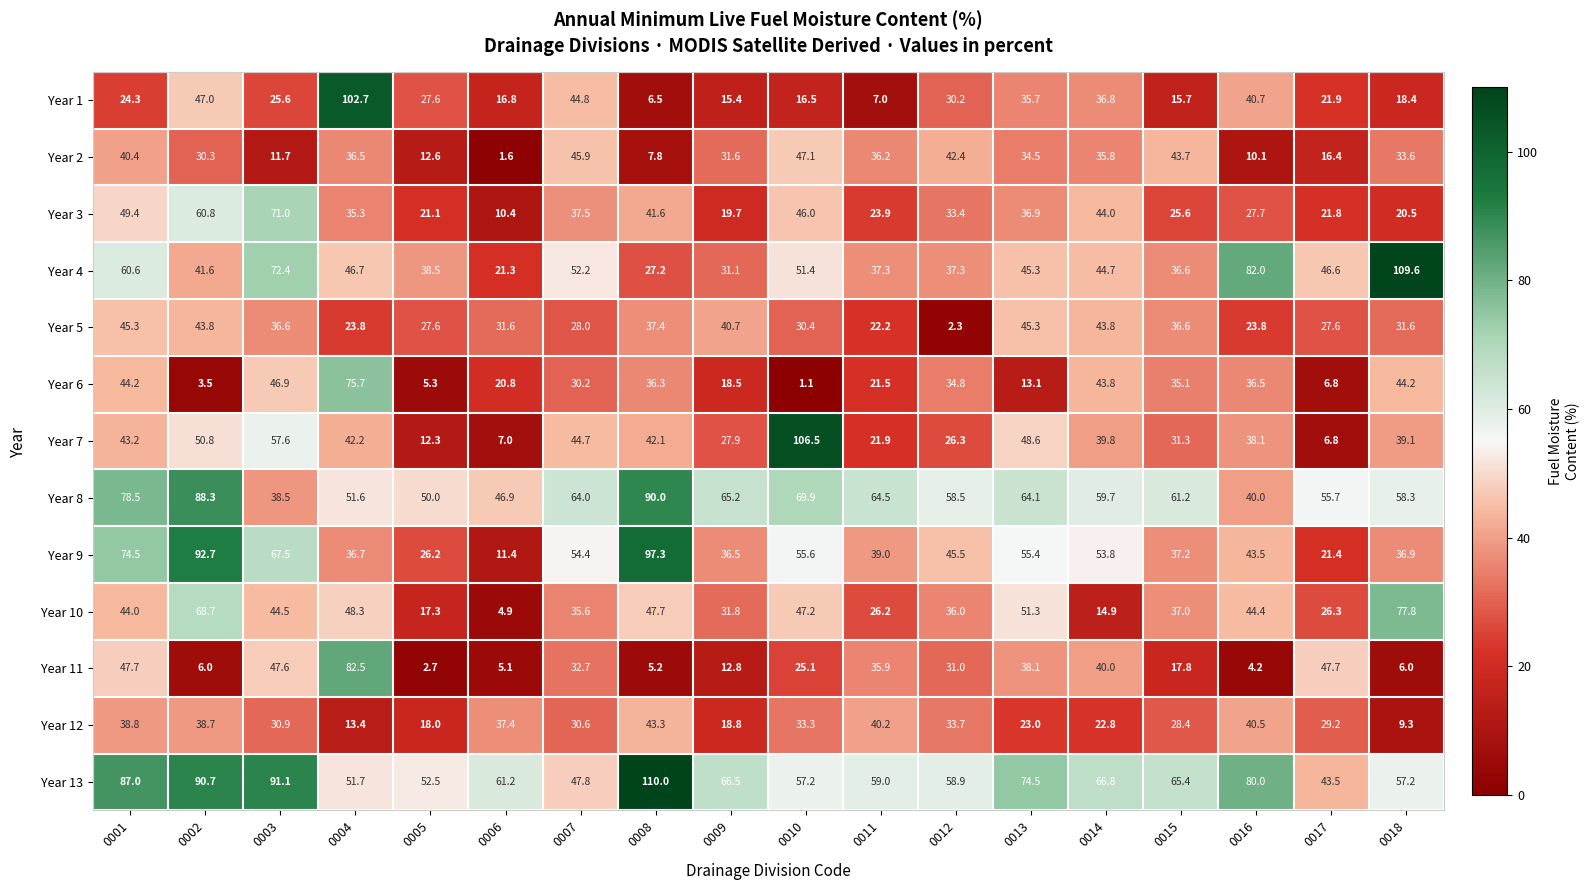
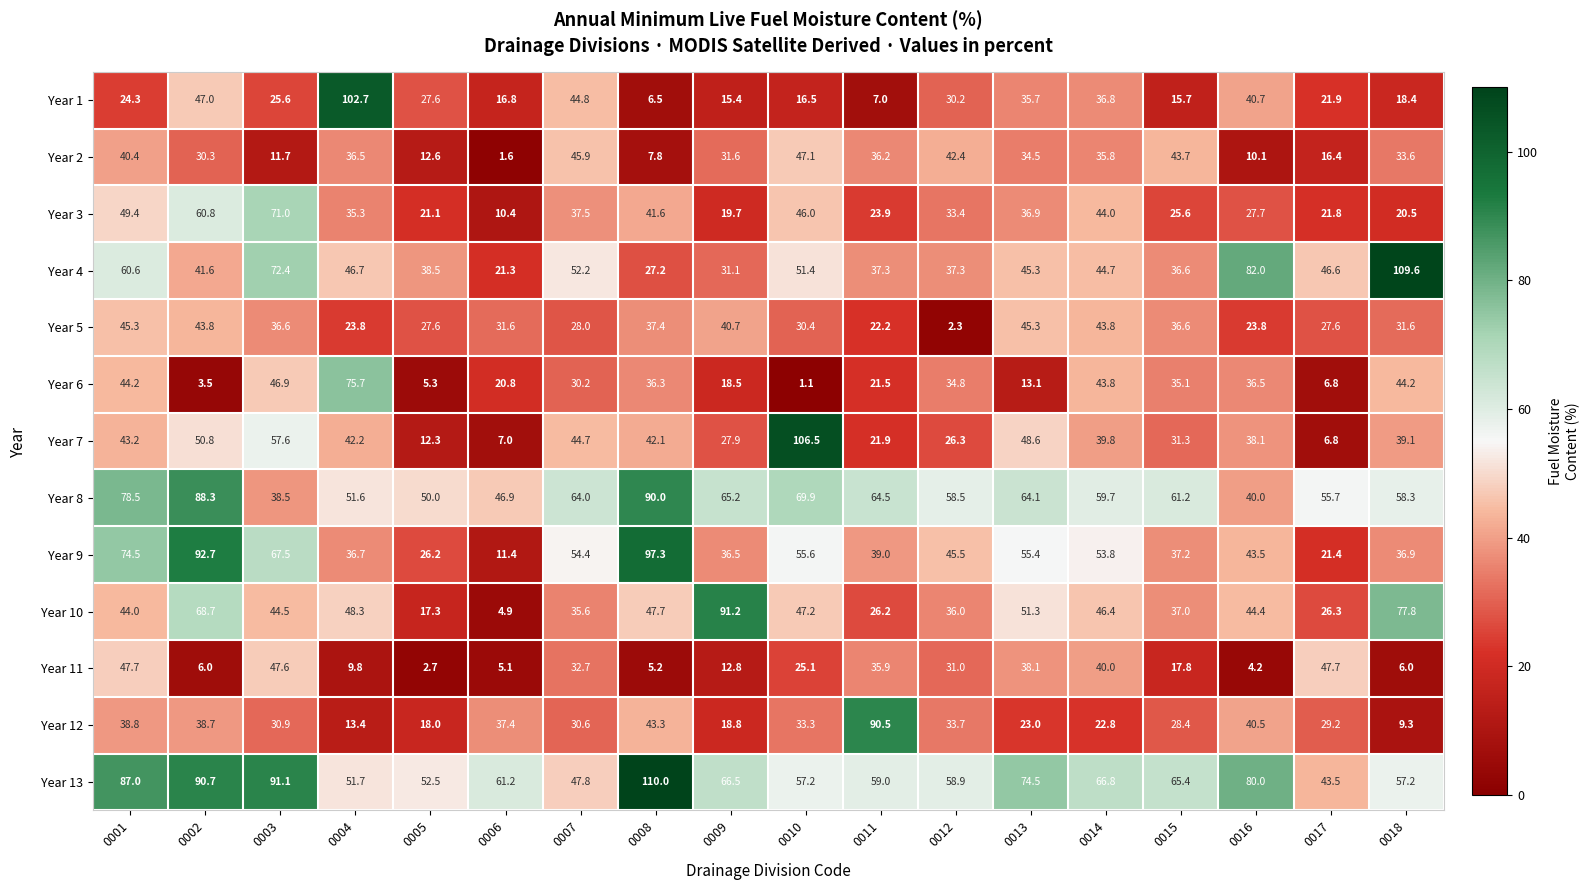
  {
    "Year 10": {
      "0001": 44.0,
      "0002": 68.7,
      "0003": 44.5,
      "0004": 48.3,
      "0005": 17.3,
      "0006": 4.9,
      "0007": 35.6,
      "0008": 47.7,
-     "0009": 31.8,
+     "0009": 91.2,
      "0010": 47.2,
      "0011": 26.2,
      "0012": 36.0,
      "0013": 51.3,
-     "0014": 14.9,
+     "0014": 46.4,
      "0015": 37.0,
      "0016": 44.4,
      "0017": 26.3,
      "0018": 77.8
    },
    "Year 11": {
      "0001": 47.7,
      "0002": 6.0,
      "0003": 47.6,
-     "0004": 82.5,
+     "0004": 9.8,
      "0005": 2.7,
      "0006": 5.1,
      "0007": 32.7,
      "0008": 5.2,
      "0009": 12.8,
      "0010": 25.1,
      "0011": 35.9,
      "0012": 31.0,
      "0013": 38.1,
      "0014": 40.0,
      "0015": 17.8,
      "0016": 4.2,
      "0017": 47.7,
      "0018": 6.0
    },
    "Year 12": {
      "0001": 38.8,
      "0002": 38.7,
      "0003": 30.9,
      "0004": 13.4,
      "0005": 18.0,
      "0006": 37.4,
      "0007": 30.6,
      "0008": 43.3,
      "0009": 18.8,
      "0010": 33.3,
-     "0011": 40.2,
+     "0011": 90.5,
      "0012": 33.7,
      "0013": 23.0,
      "0014": 22.8,
      "0015": 28.4,
      "0016": 40.5,
      "0017": 29.2,
      "0018": 9.3
    }
  }
